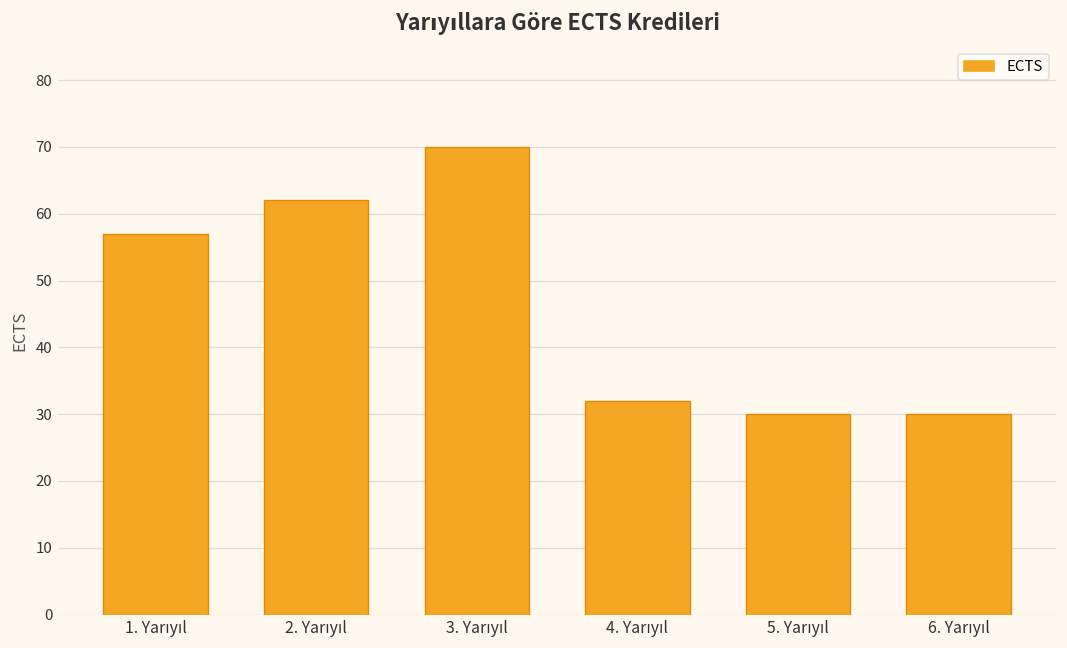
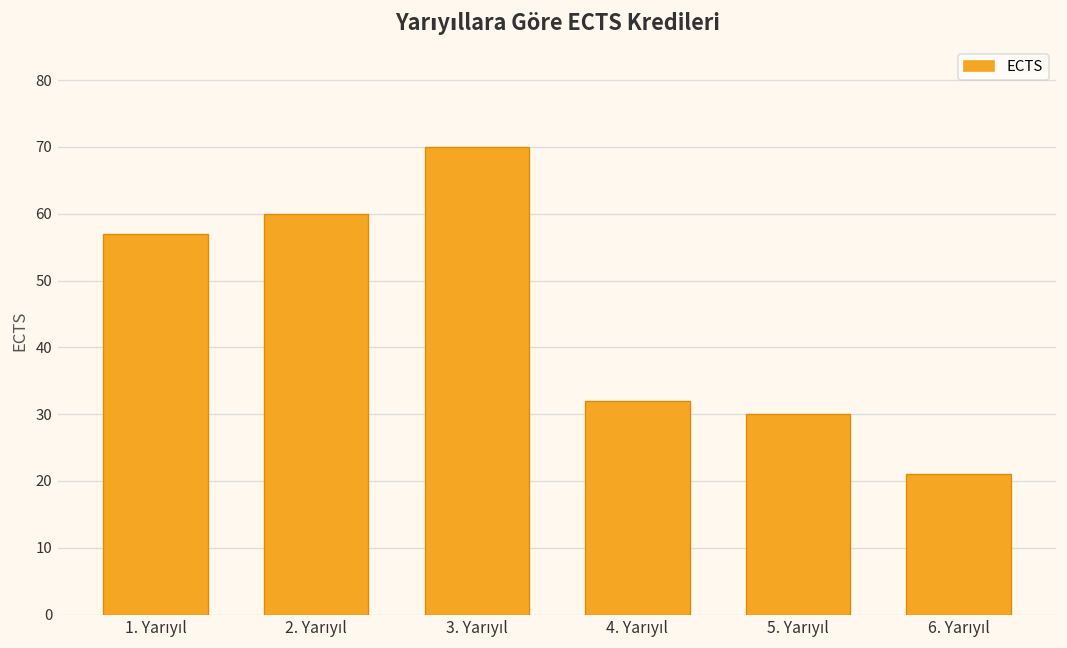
  {
    "1. Yarıyıl": 57,
-   "2. Yarıyıl": 62,
+   "2. Yarıyıl": 60,
    "3. Yarıyıl": 70,
    "4. Yarıyıl": 32,
    "5. Yarıyıl": 30,
-   "6. Yarıyıl": 30
+   "6. Yarıyıl": 21
  }
